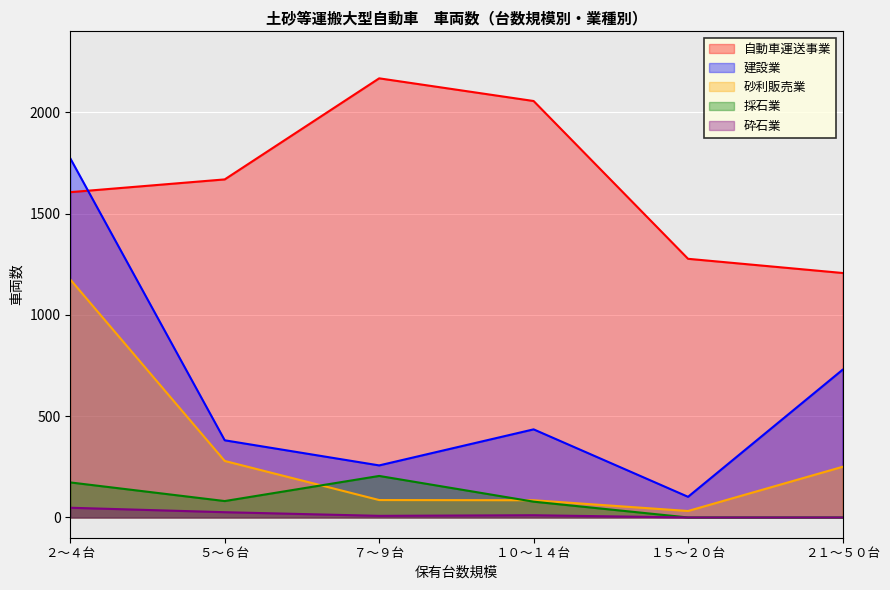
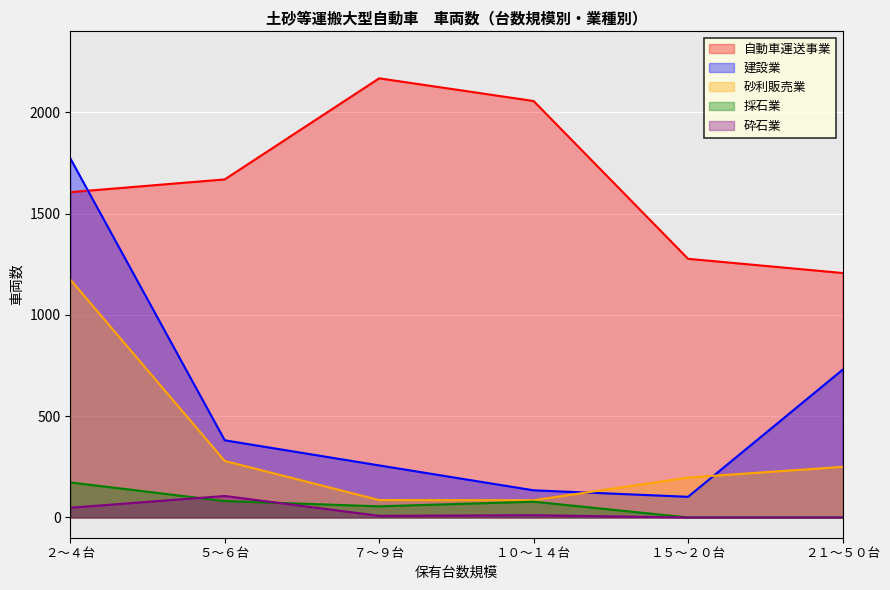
  {
    "自動車運送事業": {
      "２～４台": 1610,
      "５～６台": 1670,
      "７～９台": 2170,
      "１０～１４台": 2060,
      "１５～２０台": 1280,
      "２１～５０台": 1210
    },
    "建設業": {
      "２～４台": 1770,
      "５～６台": 380,
      "７～９台": 260,
-     "１０～１４台": 440,
+     "１０～１４台": 130,
      "１５～２０台": 100,
      "２１～５０台": 730
    },
    "砂利販売業": {
      "２～４台": 1180,
      "５～６台": 280,
      "７～９台": 90,
-     "１５～２０台": 30,
+     "１５～２０台": 200,
      "２１～５０台": 250
    },
    "採石業": {
      "２～４台": 170,
      "５～６台": 80,
-     "７～９台": 210
+     "７～９台": 60
    },
    "砕石業": {
      "２～４台": 50,
-     "５～６台": 30,
+     "５～６台": 110,
      "７～９台": 10,
      "１０～１４台": 10
    }
  }
